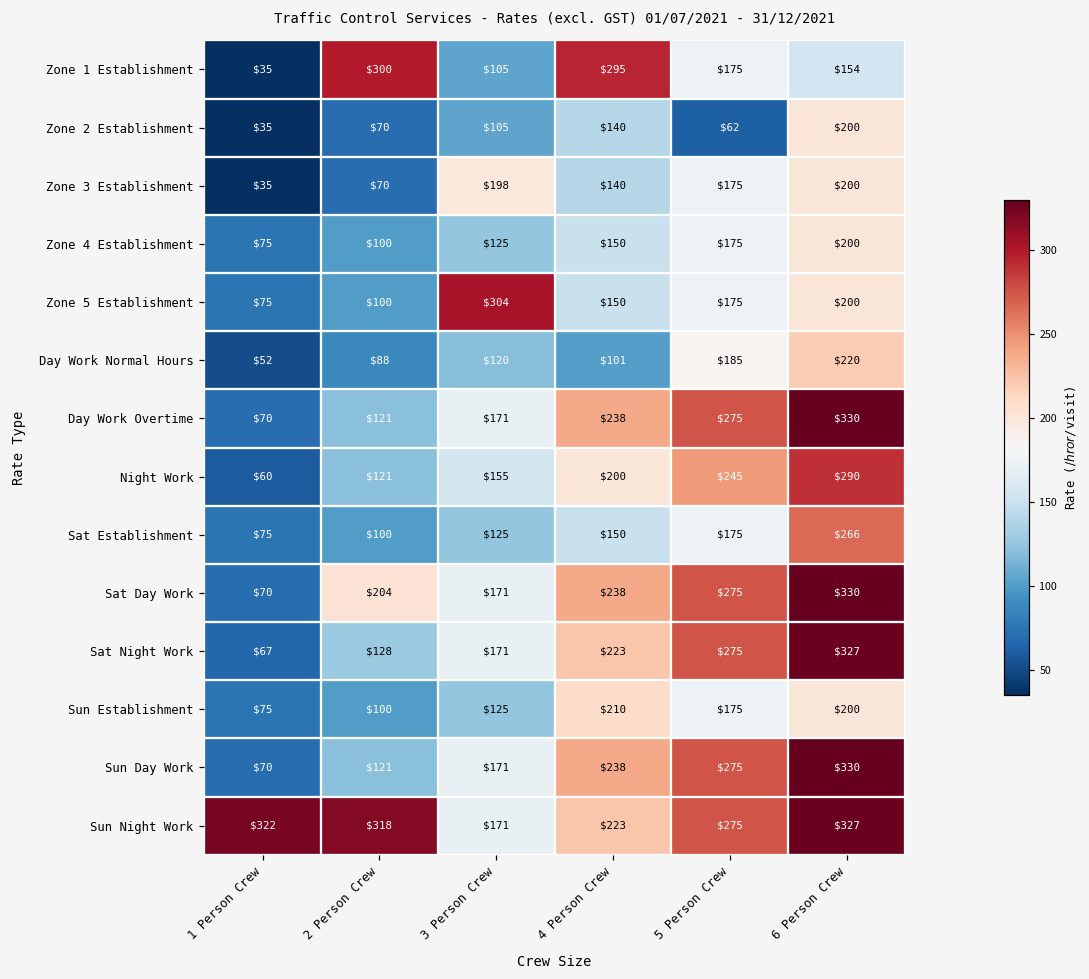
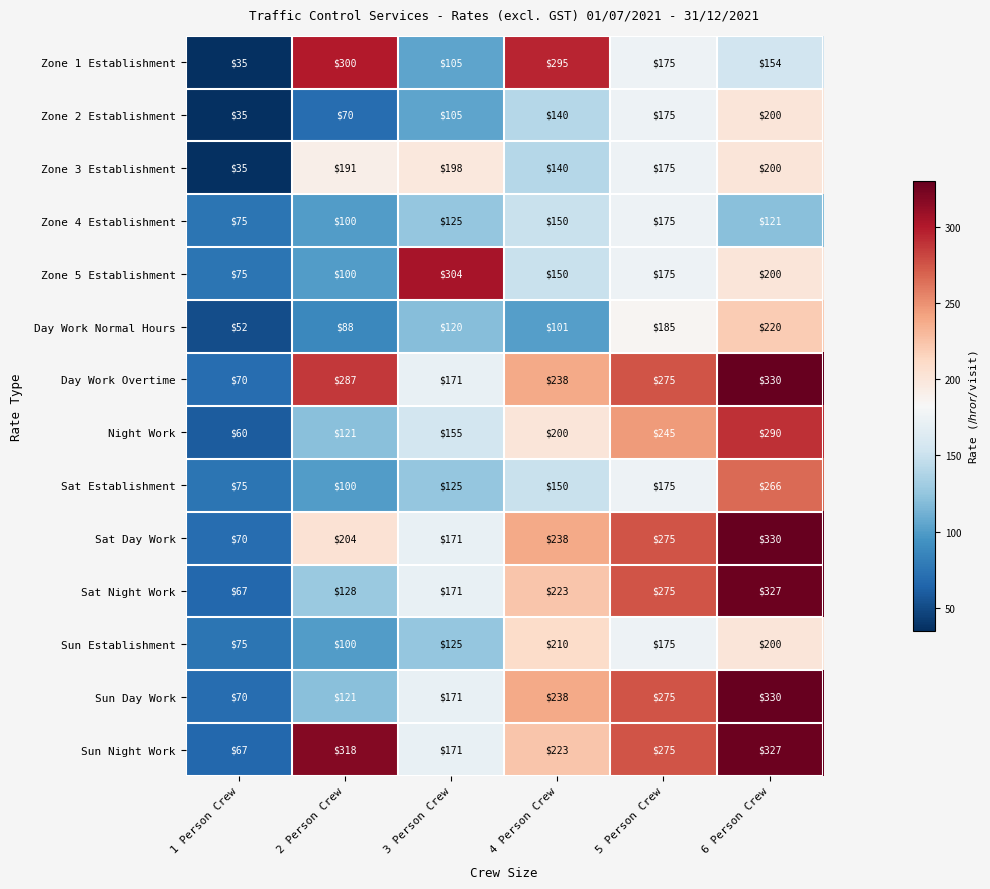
  {
    "Zone 1 Establishment": {
      "1 Person Crew": "$35",
      "2 Person Crew": "$300",
      "3 Person Crew": "$105",
      "4 Person Crew": "$295",
      "5 Person Crew": "$175",
      "6 Person Crew": "$154"
    },
    "Zone 2 Establishment": {
      "1 Person Crew": "$35",
      "2 Person Crew": "$70",
      "3 Person Crew": "$105",
      "4 Person Crew": "$140",
-     "5 Person Crew": "$62",
+     "5 Person Crew": "$175",
      "6 Person Crew": "$200"
    },
    "Zone 3 Establishment": {
      "1 Person Crew": "$35",
-     "2 Person Crew": "$70",
+     "2 Person Crew": "$191",
      "3 Person Crew": "$198",
      "4 Person Crew": "$140",
      "5 Person Crew": "$175",
      "6 Person Crew": "$200"
    },
    "Zone 4 Establishment": {
      "1 Person Crew": "$75",
      "2 Person Crew": "$100",
      "3 Person Crew": "$125",
      "4 Person Crew": "$150",
      "5 Person Crew": "$175",
-     "6 Person Crew": "$200"
+     "6 Person Crew": "$121"
    },
    "Zone 5 Establishment": {
      "1 Person Crew": "$75",
      "2 Person Crew": "$100",
      "3 Person Crew": "$304",
      "4 Person Crew": "$150",
      "5 Person Crew": "$175",
      "6 Person Crew": "$200"
    },
    "Day Work Normal Hours": {
      "1 Person Crew": "$52",
      "2 Person Crew": "$88",
      "3 Person Crew": "$120",
      "4 Person Crew": "$101",
      "5 Person Crew": "$185",
      "6 Person Crew": "$220"
    },
    "Day Work Overtime": {
      "1 Person Crew": "$70",
-     "2 Person Crew": "$121",
+     "2 Person Crew": "$287",
      "3 Person Crew": "$171",
      "4 Person Crew": "$238",
      "5 Person Crew": "$275",
      "6 Person Crew": "$330"
    },
    "Night Work": {
      "1 Person Crew": "$60",
      "2 Person Crew": "$121",
      "3 Person Crew": "$155",
      "4 Person Crew": "$200",
      "5 Person Crew": "$245",
      "6 Person Crew": "$290"
    },
    "Sat Establishment": {
      "1 Person Crew": "$75",
      "2 Person Crew": "$100",
      "3 Person Crew": "$125",
      "4 Person Crew": "$150",
      "5 Person Crew": "$175",
      "6 Person Crew": "$266"
    },
    "Sat Day Work": {
      "1 Person Crew": "$70",
      "2 Person Crew": "$204",
      "3 Person Crew": "$171",
      "4 Person Crew": "$238",
      "5 Person Crew": "$275",
      "6 Person Crew": "$330"
    },
    "Sat Night Work": {
      "1 Person Crew": "$67",
      "2 Person Crew": "$128",
      "3 Person Crew": "$171",
      "4 Person Crew": "$223",
      "5 Person Crew": "$275",
      "6 Person Crew": "$327"
    },
    "Sun Establishment": {
      "1 Person Crew": "$75",
      "2 Person Crew": "$100",
      "3 Person Crew": "$125",
      "4 Person Crew": "$210",
      "5 Person Crew": "$175",
      "6 Person Crew": "$200"
    },
    "Sun Day Work": {
      "1 Person Crew": "$70",
      "2 Person Crew": "$121",
      "3 Person Crew": "$171",
      "4 Person Crew": "$238",
      "5 Person Crew": "$275",
      "6 Person Crew": "$330"
    },
    "Sun Night Work": {
-     "1 Person Crew": "$322",
+     "1 Person Crew": "$67",
      "2 Person Crew": "$318",
      "3 Person Crew": "$171",
      "4 Person Crew": "$223",
      "5 Person Crew": "$275",
      "6 Person Crew": "$327"
    }
  }
